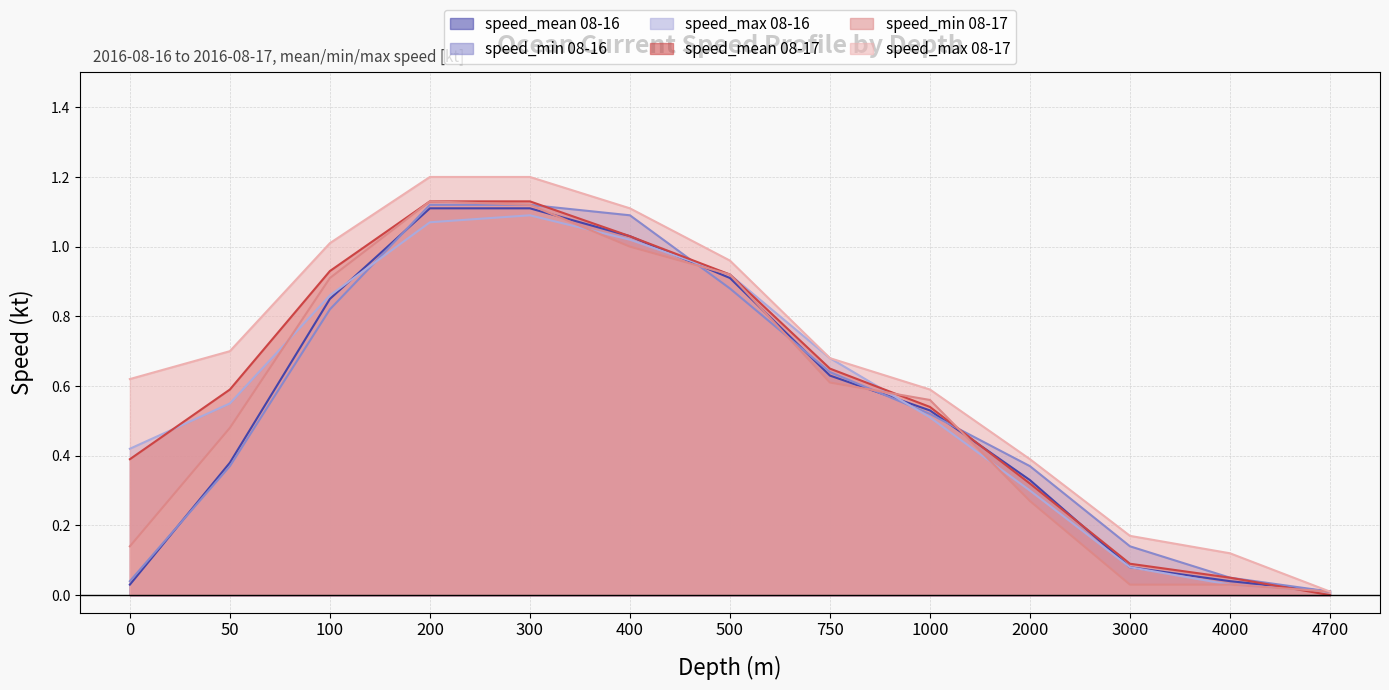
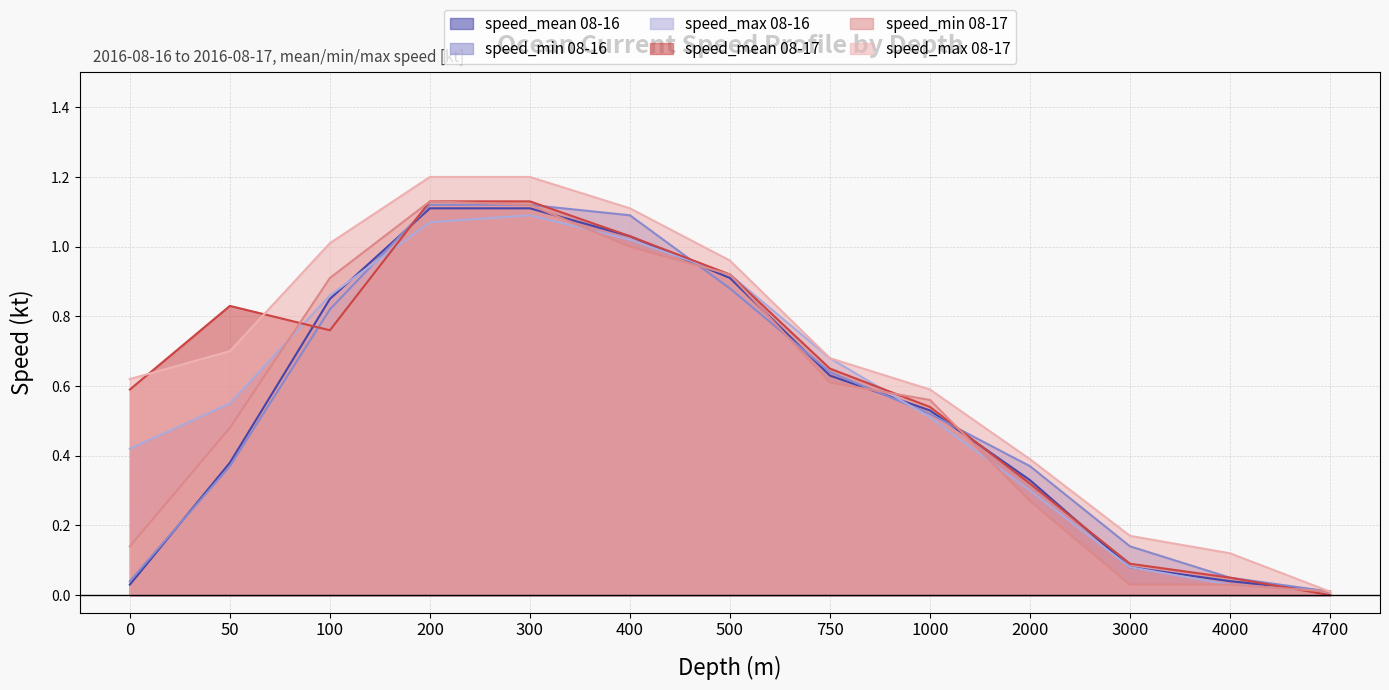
  {
    "speed_mean 08-16": {
      "0": 0.03,
      "50": 0.38,
      "100": 0.85,
      "200": 1.11,
      "300": 1.11,
      "500": 0.91,
      "750": 0.63,
      "1000": 0.53,
      "2000": 0.33,
      "4000": 0.04
    },
    "speed_mean 08-17": {
-     "0": 0.39,
-     "50": 0.59,
-     "100": 0.93,
+     "0": 0.59,
+     "50": 0.83,
+     "100": 0.76,
      "300": 1.13,
      "750": 0.65,
      "1000": 0.54,
      "2000": 0.32,
      "3000": 0.09,
      "4700": 0.00
    }
  }
